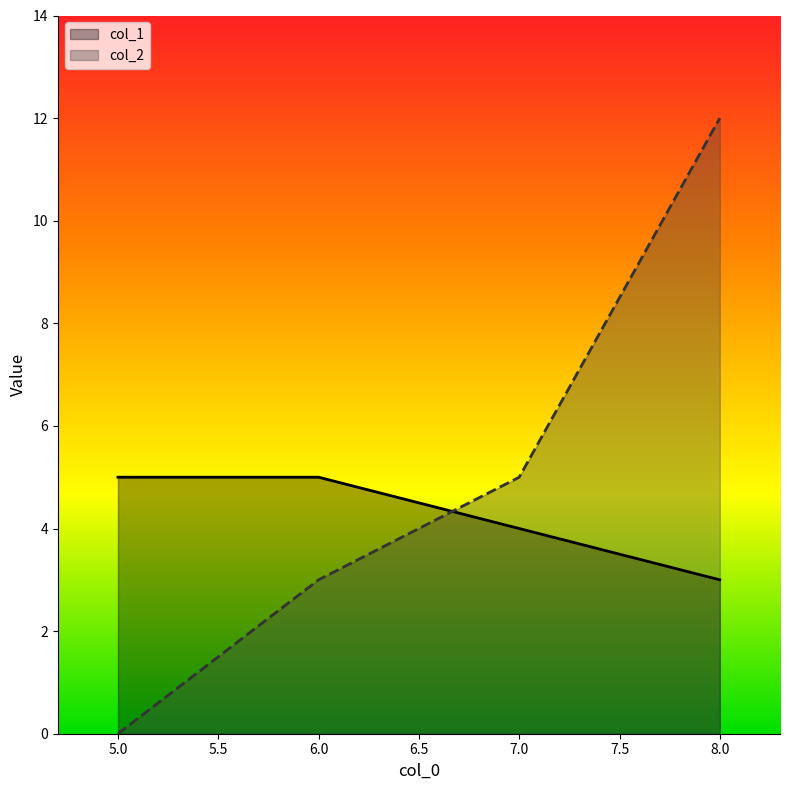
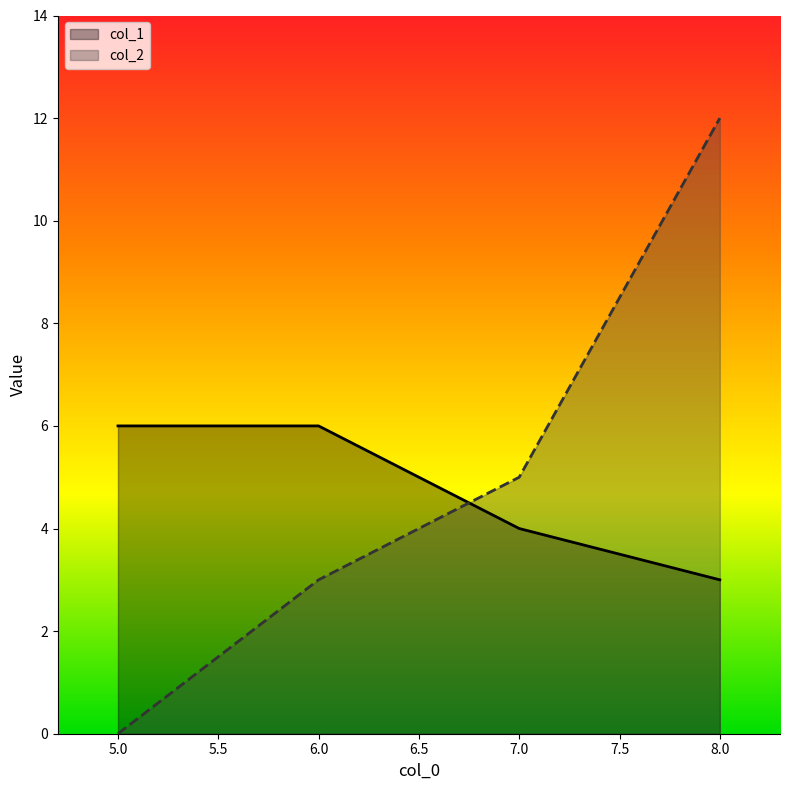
  {
    "col_1": {
-     "5.0": 5,
-     "6.0": 5,
+     "5.0": 6,
+     "6.0": 6,
      "7.0": 4,
      "8.0": 3
    },
    "col_2": {
      "5.0": 0,
      "6.0": 3,
      "7.0": 5,
      "8.0": 12
    }
  }
